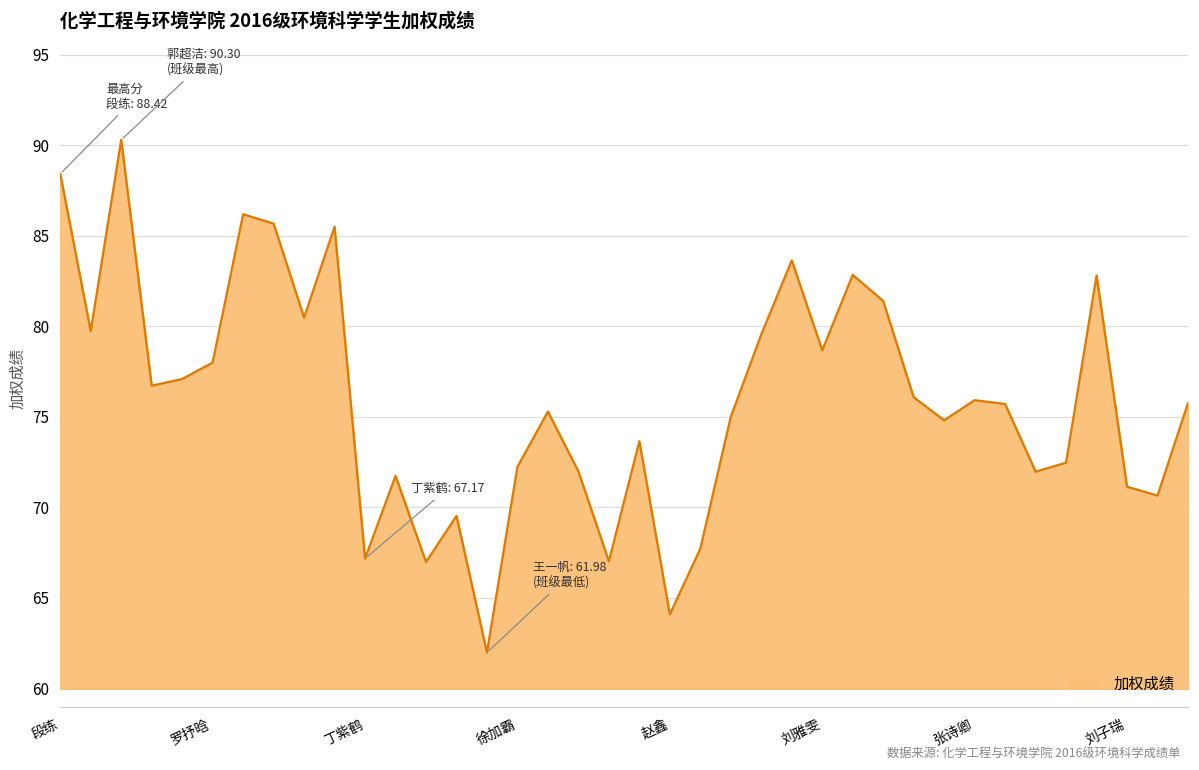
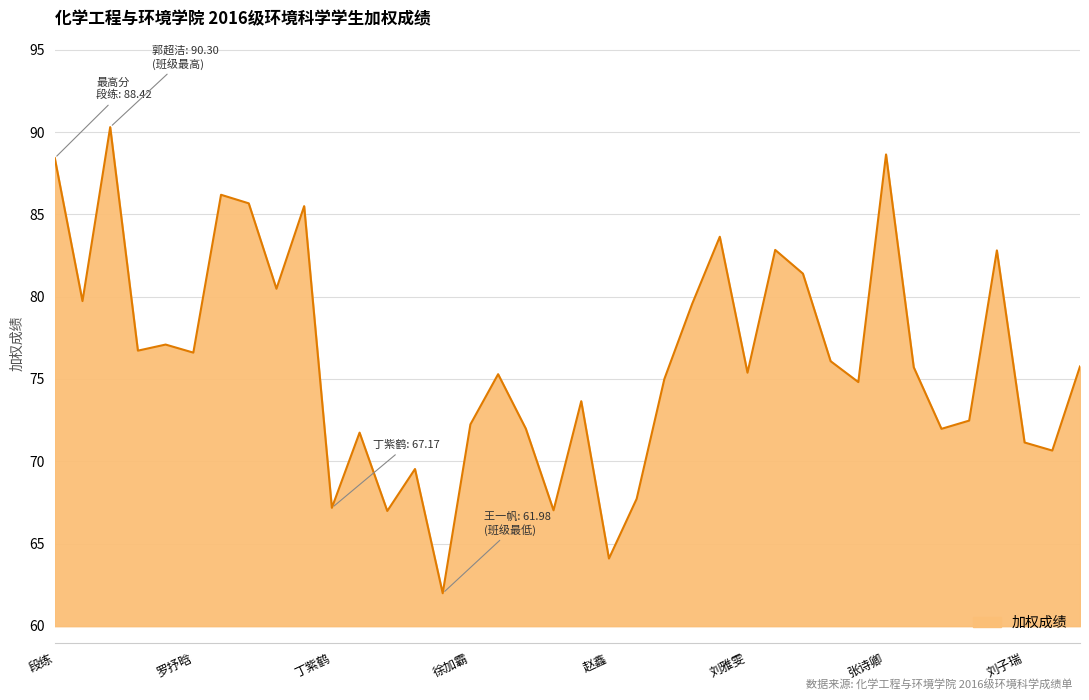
  {
    "段练": 88.4,
-   "罗抒晗": 78.0,
+   "罗抒晗": 76.6,
    "丁紫鹤": 67.2,
    "徐加霸": 72.2,
    "赵鑫": 64.1,
-   "刘雅雯": 78.7,
-   "张诗卿": 75.9,
+   "刘雅雯": 75.4,
+   "张诗卿": 88.6,
    "刘子瑞": 71.1
  }
